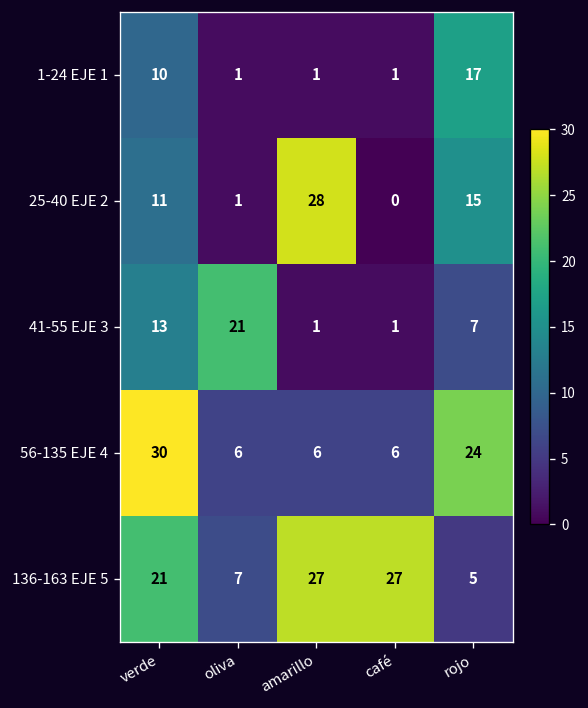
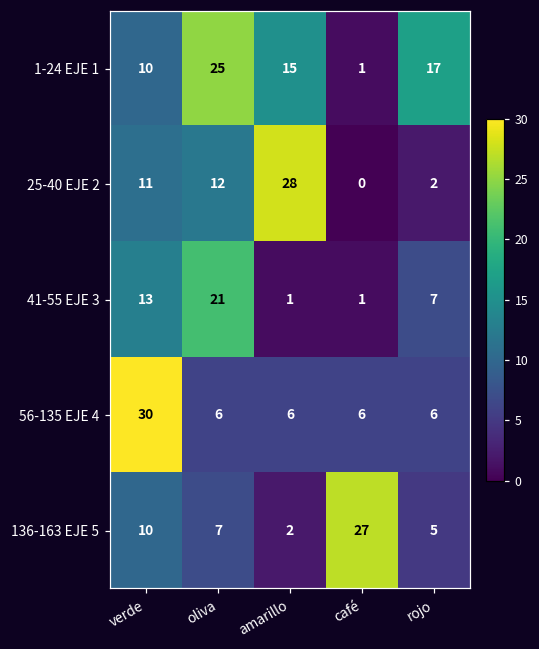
  {
    "1-24 EJE 1": {
      "verde": 10,
-     "oliva": 1,
-     "amarillo": 1,
+     "oliva": 25,
+     "amarillo": 15,
      "café": 1,
      "rojo": 17
    },
    "25-40 EJE 2": {
      "verde": 11,
-     "oliva": 1,
+     "oliva": 12,
      "amarillo": 28,
      "café": 0,
-     "rojo": 15
+     "rojo": 2
    },
    "41-55 EJE 3": {
      "verde": 13,
      "oliva": 21,
      "amarillo": 1,
      "café": 1,
      "rojo": 7
    },
    "56-135 EJE 4": {
      "verde": 30,
      "oliva": 6,
      "amarillo": 6,
      "café": 6,
-     "rojo": 24
+     "rojo": 6
    },
    "136-163 EJE 5": {
-     "verde": 21,
+     "verde": 10,
      "oliva": 7,
-     "amarillo": 27,
+     "amarillo": 2,
      "café": 27,
      "rojo": 5
    }
  }
